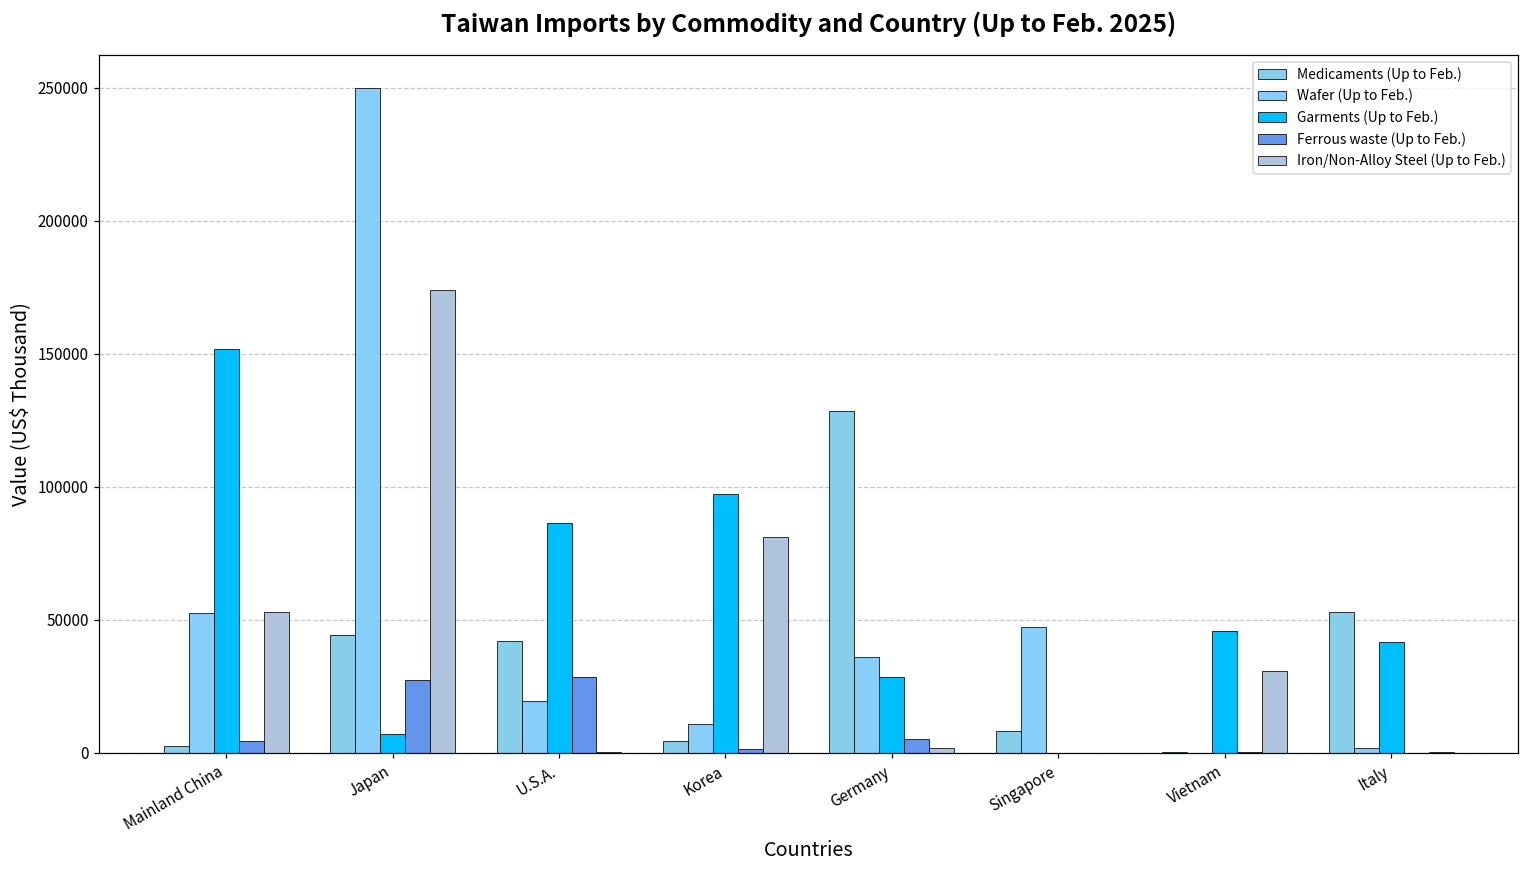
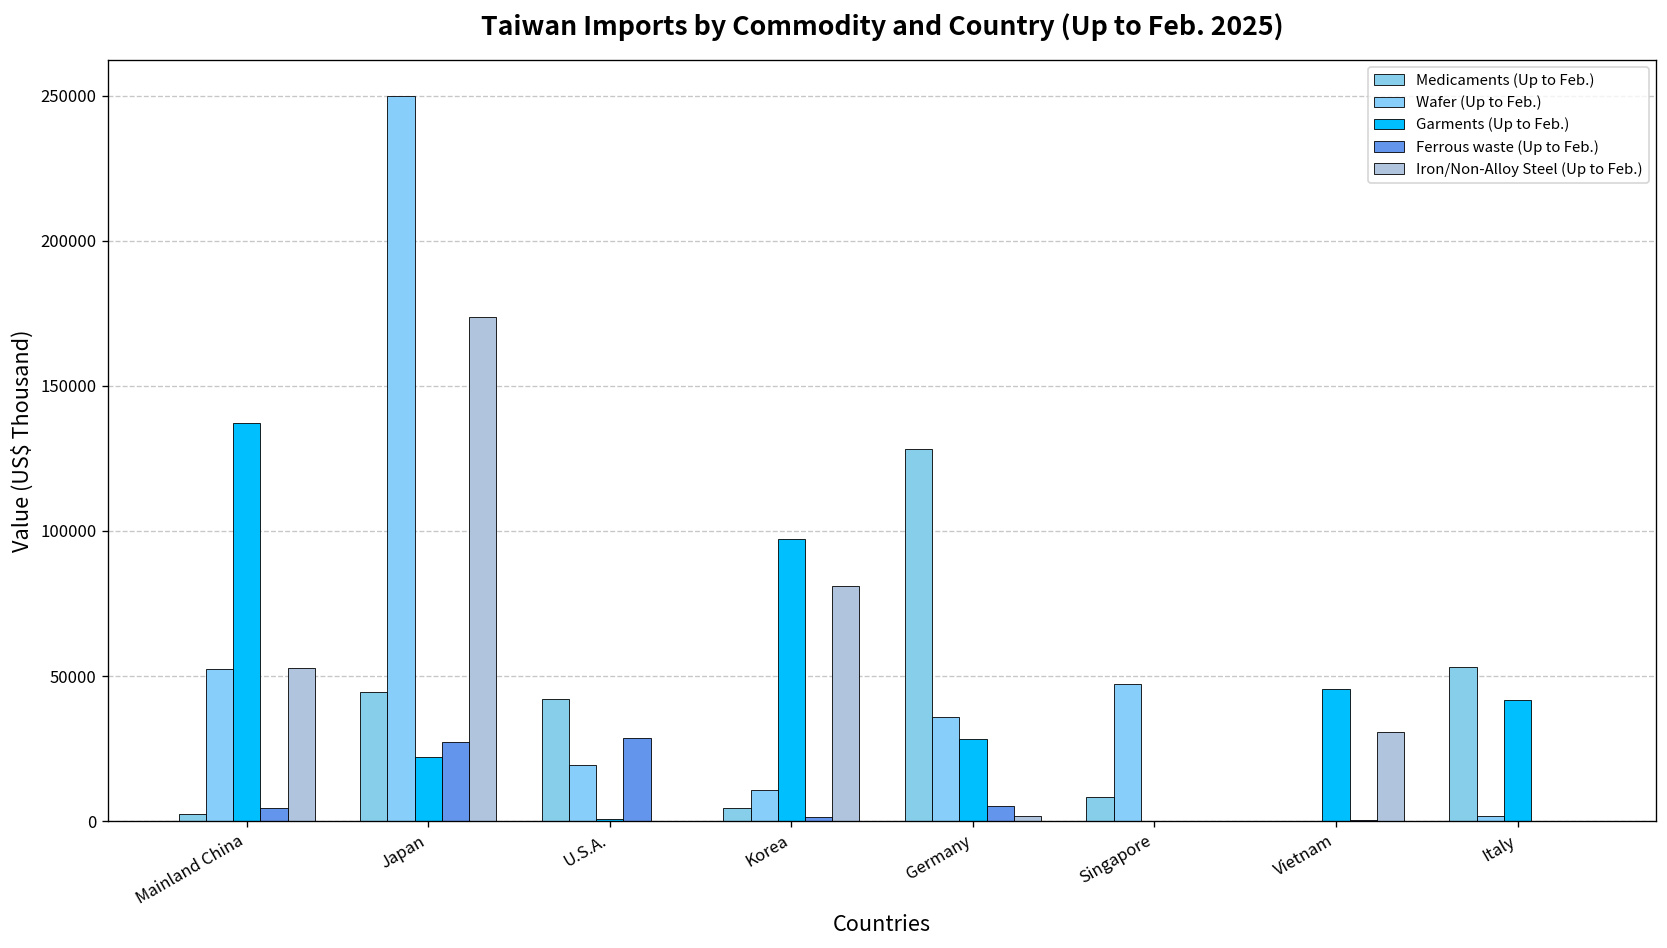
  {
    "Garments (Up to Feb.)": {
-     "Mainland China": 152000,
-     "Japan": 7000,
-     "U.S.A.": 86000,
+     "Mainland China": 137000,
+     "Japan": 22000,
+     "U.S.A.": 1000,
      "Korea": 97000,
      "Germany": 28000,
      "Vietnam": 46000,
      "Italy": 42000
    },
    "Ferrous waste (Up to Feb.)": {
      "Mainland China": 4000,
      "Japan": 27000,
      "U.S.A.": 29000,
      "Korea": 1000,
      "Germany": 5000,
      "Singapore": 0,
      "Italy": 0
    }
  }
